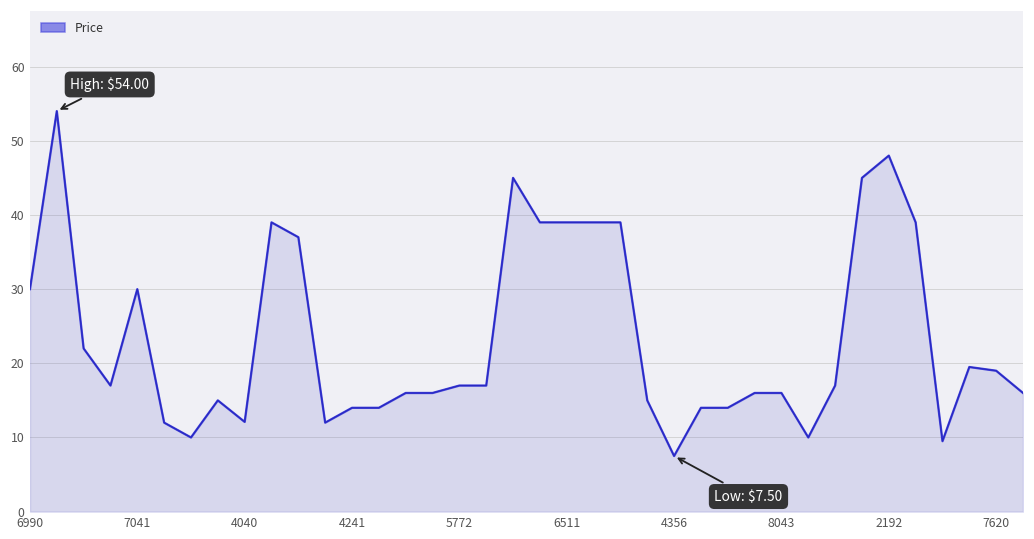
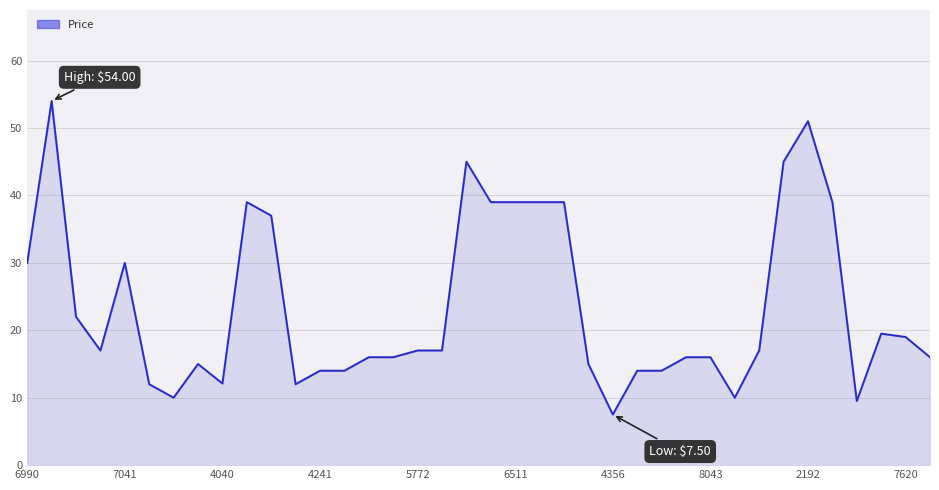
  {
    "6990": 30,
    "7041": 30,
    "4040": 12,
    "4241": 14,
    "5772": 17,
    "6511": 39,
    "4356": 8,
    "8043": 16,
-   "2192": 48,
+   "2192": 51,
    "7620": 19
  }
